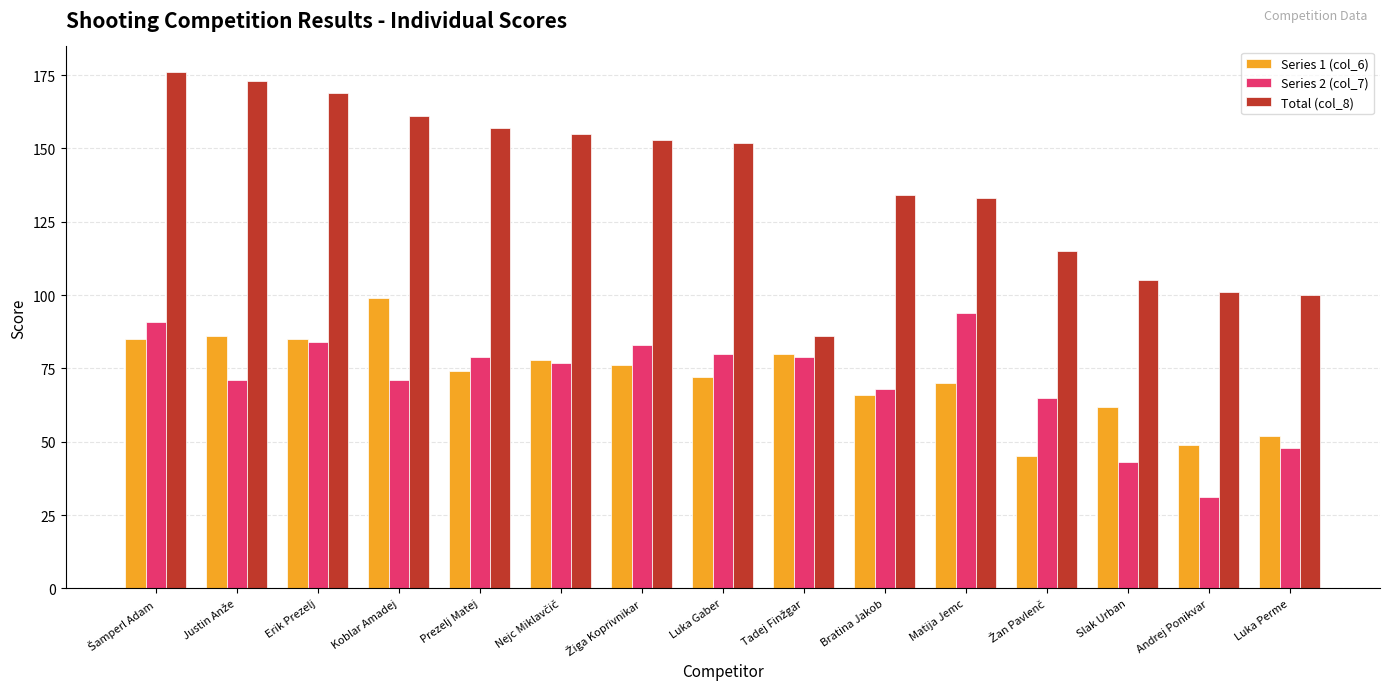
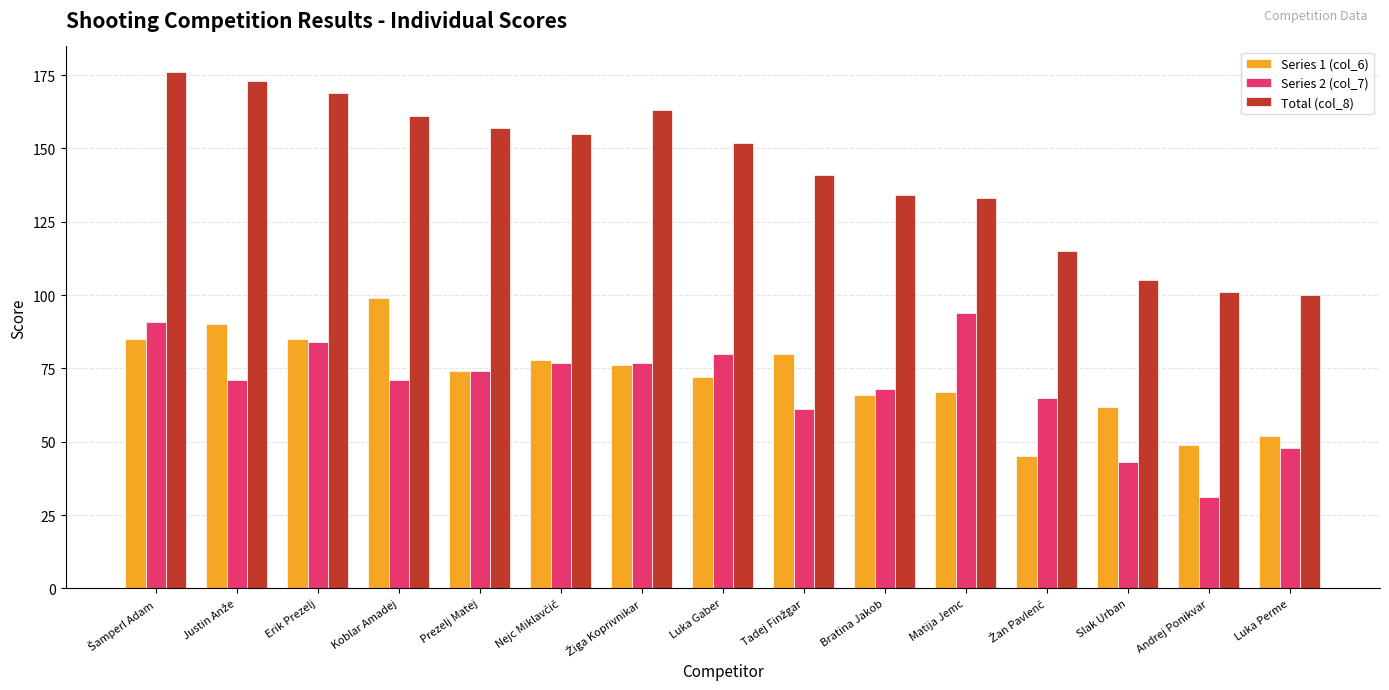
  {
    "Series 1 (col_6)": {
      "Šamperl Adam": 85,
-     "Justin Anže": 86,
+     "Justin Anže": 90,
      "Erik Prezelj": 85,
      "Koblar Amadej": 99,
      "Prezelj Matej": 74,
      "Nejc Miklavčič": 78,
      "Žiga Koprivnikar": 76,
      "Luka Gaber": 72,
      "Tadej Finžgar": 80,
      "Bratina Jakob": 66,
-     "Matija Jemc": 70,
+     "Matija Jemc": 67,
      "Žan Pavlenč": 45,
      "Slak Urban": 62,
      "Andrej Ponikvar": 49,
      "Luka Perme": 52
    },
    "Series 2 (col_7)": {
      "Šamperl Adam": 91,
      "Justin Anže": 71,
      "Erik Prezelj": 84,
      "Koblar Amadej": 71,
-     "Prezelj Matej": 79,
+     "Prezelj Matej": 74,
      "Nejc Miklavčič": 77,
-     "Žiga Koprivnikar": 83,
+     "Žiga Koprivnikar": 77,
      "Luka Gaber": 80,
-     "Tadej Finžgar": 79,
+     "Tadej Finžgar": 61,
      "Bratina Jakob": 68,
      "Matija Jemc": 94,
      "Žan Pavlenč": 65,
      "Slak Urban": 43,
      "Andrej Ponikvar": 31,
      "Luka Perme": 48
    },
    "Total (col_8)": {
      "Šamperl Adam": 176,
      "Justin Anže": 173,
      "Erik Prezelj": 169,
      "Koblar Amadej": 161,
      "Prezelj Matej": 157,
      "Nejc Miklavčič": 155,
-     "Žiga Koprivnikar": 153,
+     "Žiga Koprivnikar": 163,
      "Luka Gaber": 152,
-     "Tadej Finžgar": 86,
+     "Tadej Finžgar": 141,
      "Bratina Jakob": 134,
      "Matija Jemc": 133,
      "Žan Pavlenč": 115,
      "Slak Urban": 105,
      "Andrej Ponikvar": 101,
      "Luka Perme": 100
    }
  }
